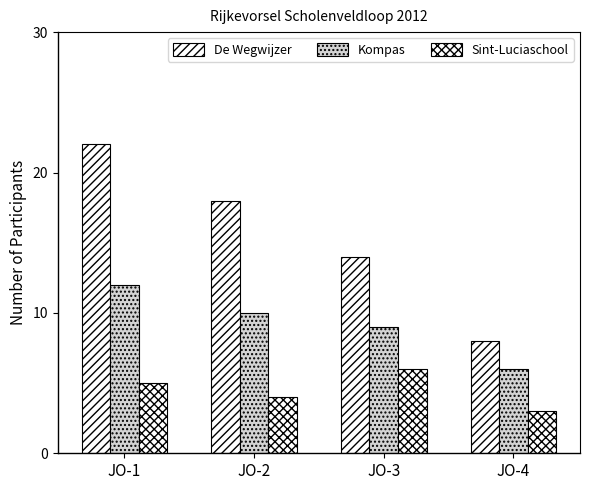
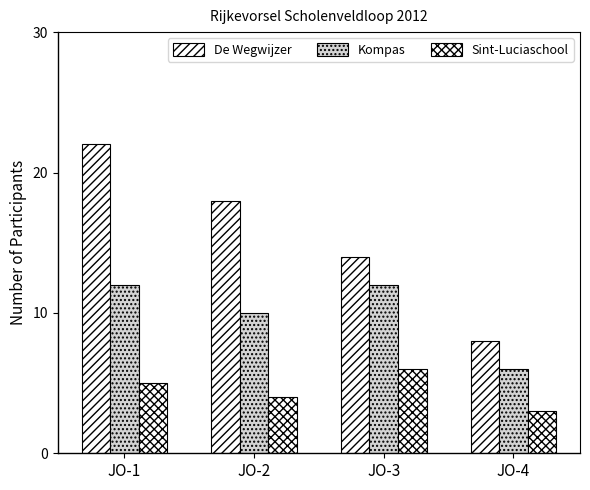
  {
    "Kompas": {
      "JO-1": 12,
      "JO-2": 10,
-     "JO-3": 9,
+     "JO-3": 12,
      "JO-4": 6
    }
  }
